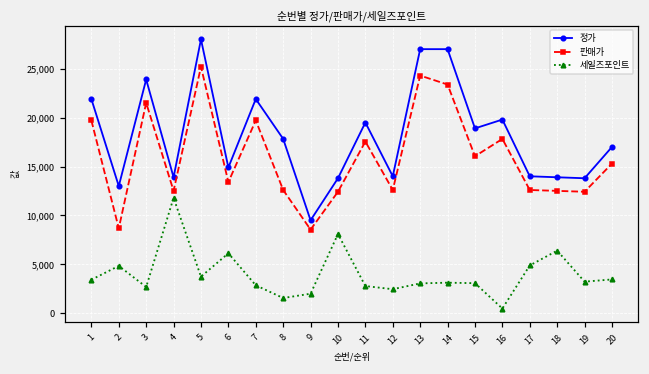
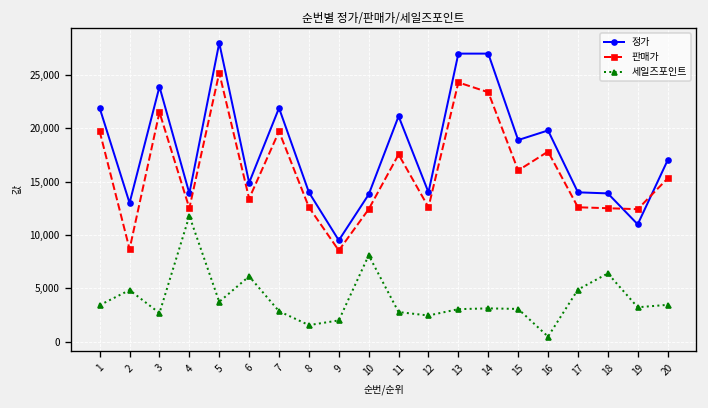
  {
    "정가": {
      "1": "22,000",
      "2": "13,000",
      "3": "24,000",
      "4": "14,000",
      "5": "28,000",
      "6": "15,000",
      "7": "22,000",
-     "8": "18,000",
+     "8": "14,000",
      "9": "10,000",
      "10": "14,000",
-     "11": "20,000",
+     "11": "21,000",
      "12": "14,000",
      "13": "27,000",
      "14": "27,000",
      "15": "19,000",
      "16": "20,000",
      "17": "14,000",
      "18": "14,000",
-     "19": "14,000",
+     "19": "11,000",
      "20": "17,000"
    },
    "판매가": {
      "1": "20,000",
      "2": "9,000",
      "3": "22,000",
      "4": "13,000",
      "5": "25,000",
      "6": "13,000",
      "7": "20,000",
      "8": "13,000",
      "9": "9,000",
      "10": "12,000",
      "11": "18,000",
      "12": "13,000",
      "13": "24,000",
      "14": "23,000",
      "15": "16,000",
      "16": "18,000",
      "17": "13,000",
      "18": "13,000",
      "19": "12,000",
      "20": "15,000"
    },
    "세일즈포인트": {
      "1": "3,000",
      "2": "5,000",
      "3": "3,000",
      "4": "12,000",
      "5": "4,000",
      "6": "6,000",
      "7": "3,000",
      "8": "2,000",
      "9": "2,000",
      "10": "8,000",
      "11": "3,000",
      "12": "2,000",
      "13": "3,000",
      "14": "3,000",
      "15": "3,000",
      "16": "0",
      "17": "5,000",
      "18": "6,000",
      "19": "3,000",
      "20": "3,000"
    }
  }
